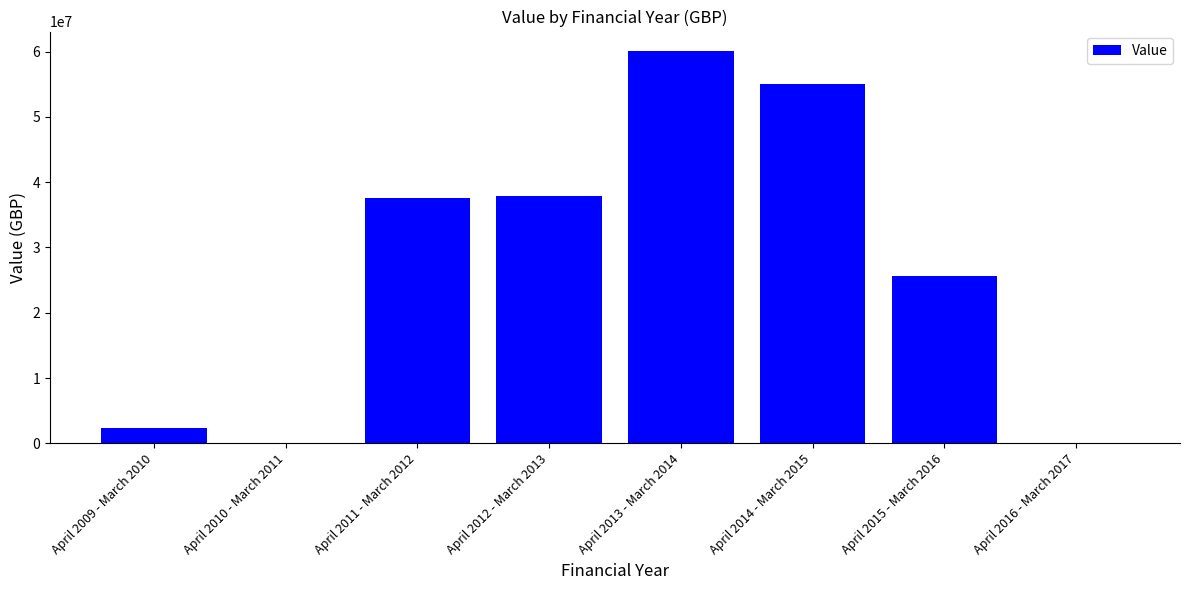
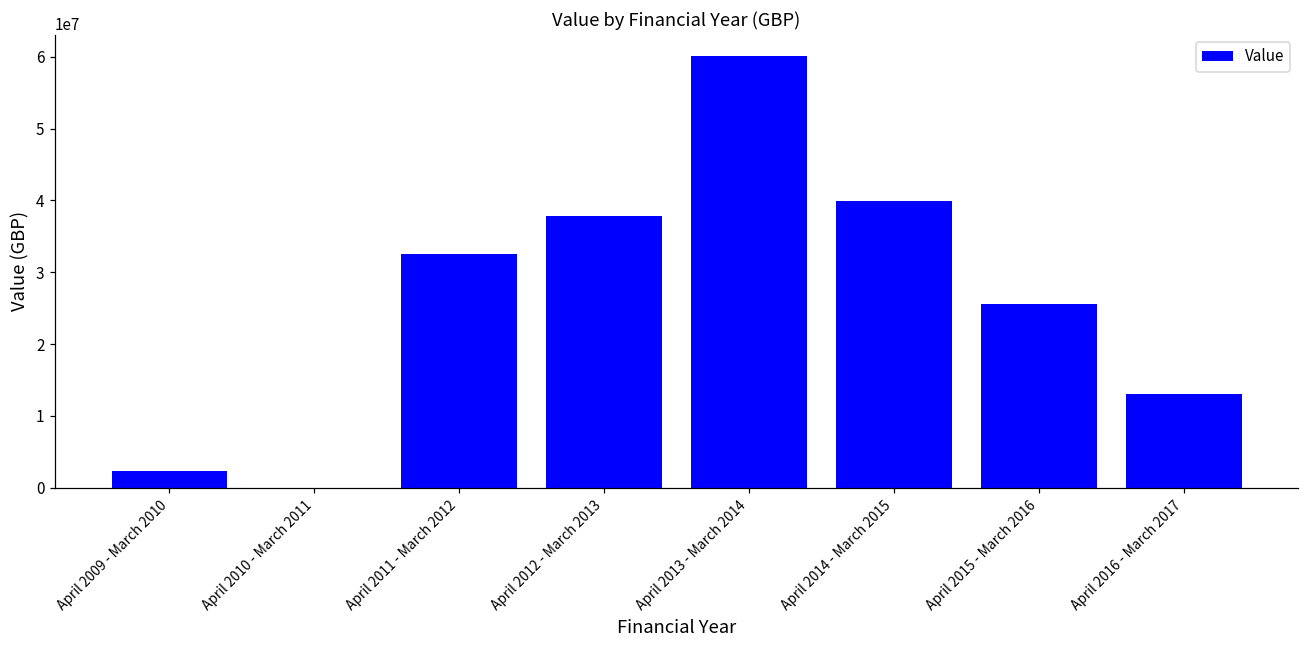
  {
    "April 2009 - March 2010": 2000000,
-   "April 2011 - March 2012": 38000000,
+   "April 2011 - March 2012": 33000000,
    "April 2012 - March 2013": 38000000,
    "April 2013 - March 2014": 60000000,
-   "April 2014 - March 2015": 55000000,
+   "April 2014 - March 2015": 40000000,
    "April 2015 - March 2016": 26000000,
-   "April 2016 - March 2017": 0
+   "April 2016 - March 2017": 13000000
  }
